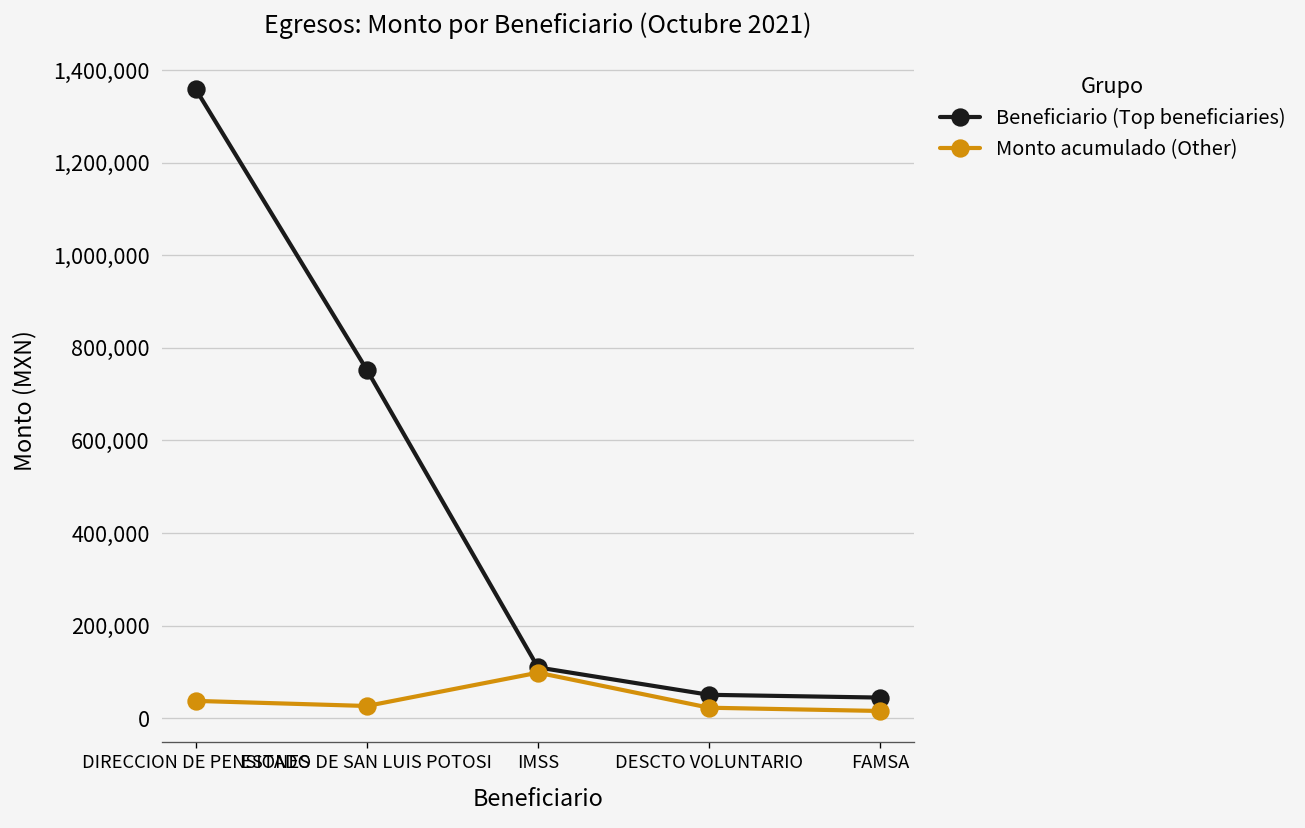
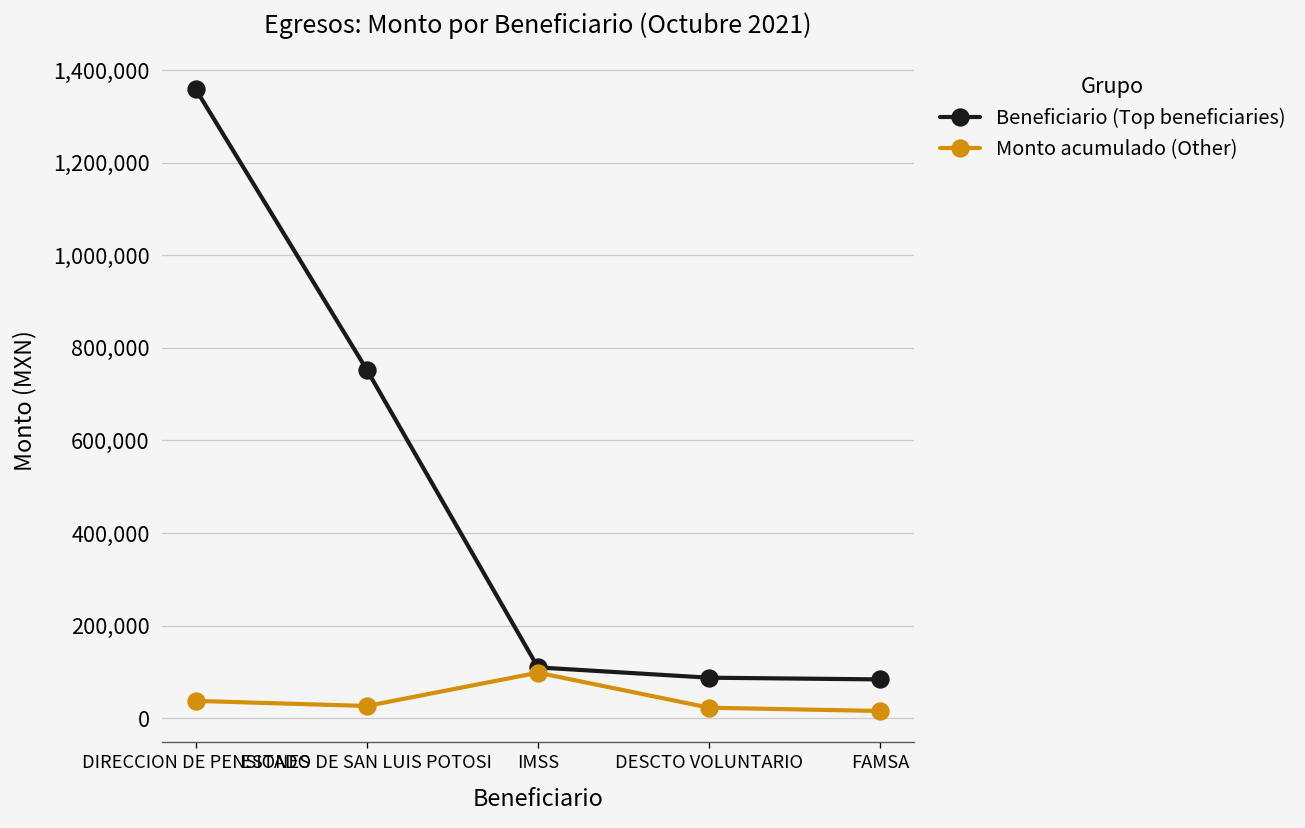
  {
    "Beneficiario (Top beneficiaries)": {
      "IMSS": "110,000",
-     "DESCTO VOLUNTARIO": "50,000",
-     "FAMSA": "40,000"
+     "DESCTO VOLUNTARIO": "90,000",
+     "FAMSA": "80,000"
    },
    "Monto acumulado (Other)": {
      "IMSS": "100,000",
      "DESCTO VOLUNTARIO": "20,000",
      "FAMSA": "20,000"
    }
  }
